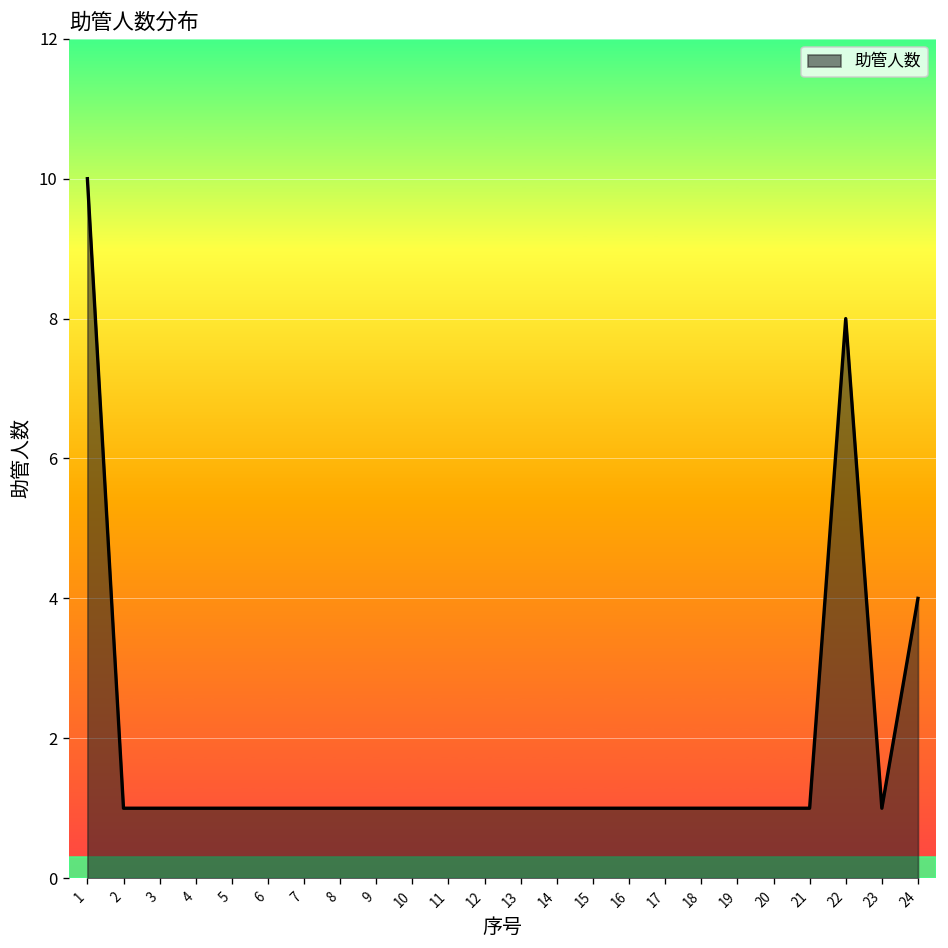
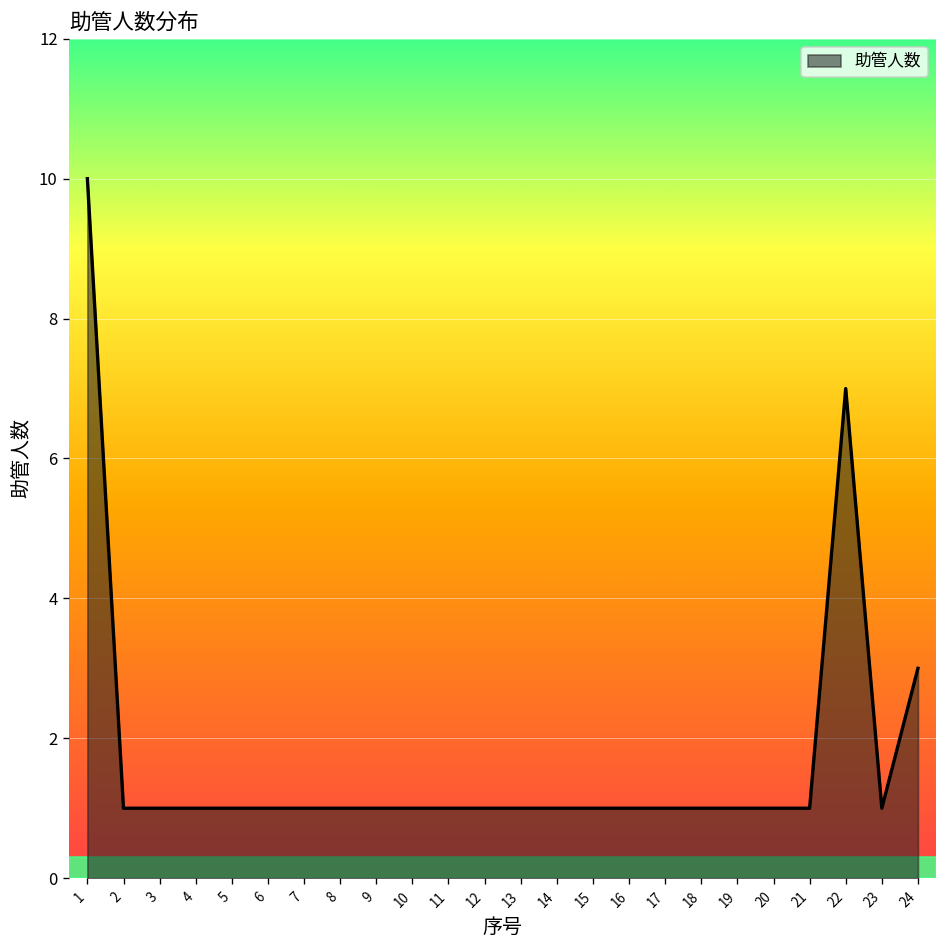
  {
    "1": 10,
    "2": 1,
    "3": 1,
    "4": 1,
    "5": 1,
    "6": 1,
    "7": 1,
    "8": 1,
    "9": 1,
    "10": 1,
    "11": 1,
    "12": 1,
    "13": 1,
    "14": 1,
    "15": 1,
    "16": 1,
    "17": 1,
    "18": 1,
    "19": 1,
    "20": 1,
    "21": 1,
-   "22": 8,
+   "22": 7,
    "23": 1,
-   "24": 4
+   "24": 3
  }
